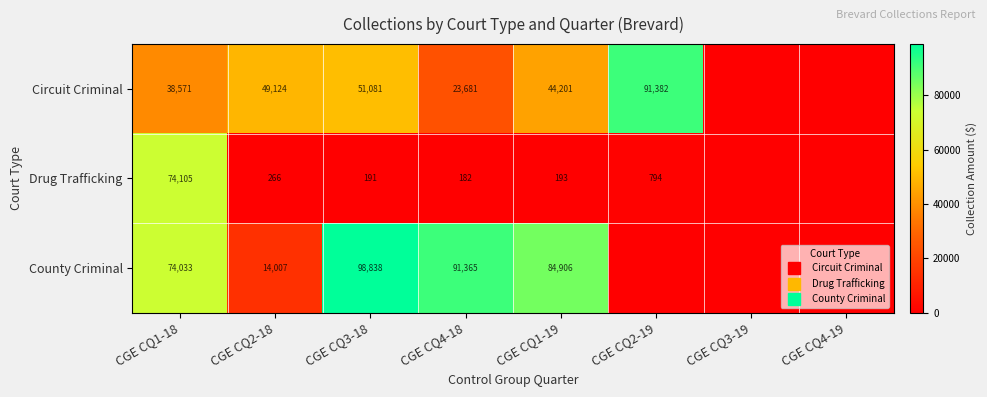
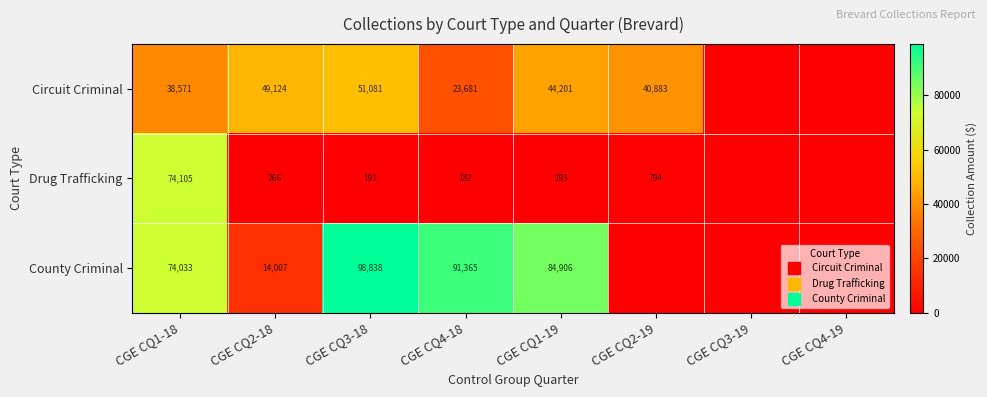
  {
    "Circuit Criminal": {
      "CGE CQ1-18": "38,571",
      "CGE CQ2-18": "49,124",
      "CGE CQ3-18": "51,081",
      "CGE CQ4-18": "23,681",
      "CGE CQ1-19": "44,201",
-     "CGE CQ2-19": "91,382"
+     "CGE CQ2-19": "40,883"
    },
    "Drug Trafficking": {
      "CGE CQ1-18": "74,105",
      "CGE CQ2-18": "266",
      "CGE CQ3-18": "191",
      "CGE CQ4-18": "182",
      "CGE CQ1-19": "193",
      "CGE CQ2-19": "794"
    },
    "County Criminal": {
      "CGE CQ1-18": "74,033",
      "CGE CQ2-18": "14,007",
      "CGE CQ3-18": "98,838",
      "CGE CQ4-18": "91,365",
      "CGE CQ1-19": "84,906"
    }
  }
